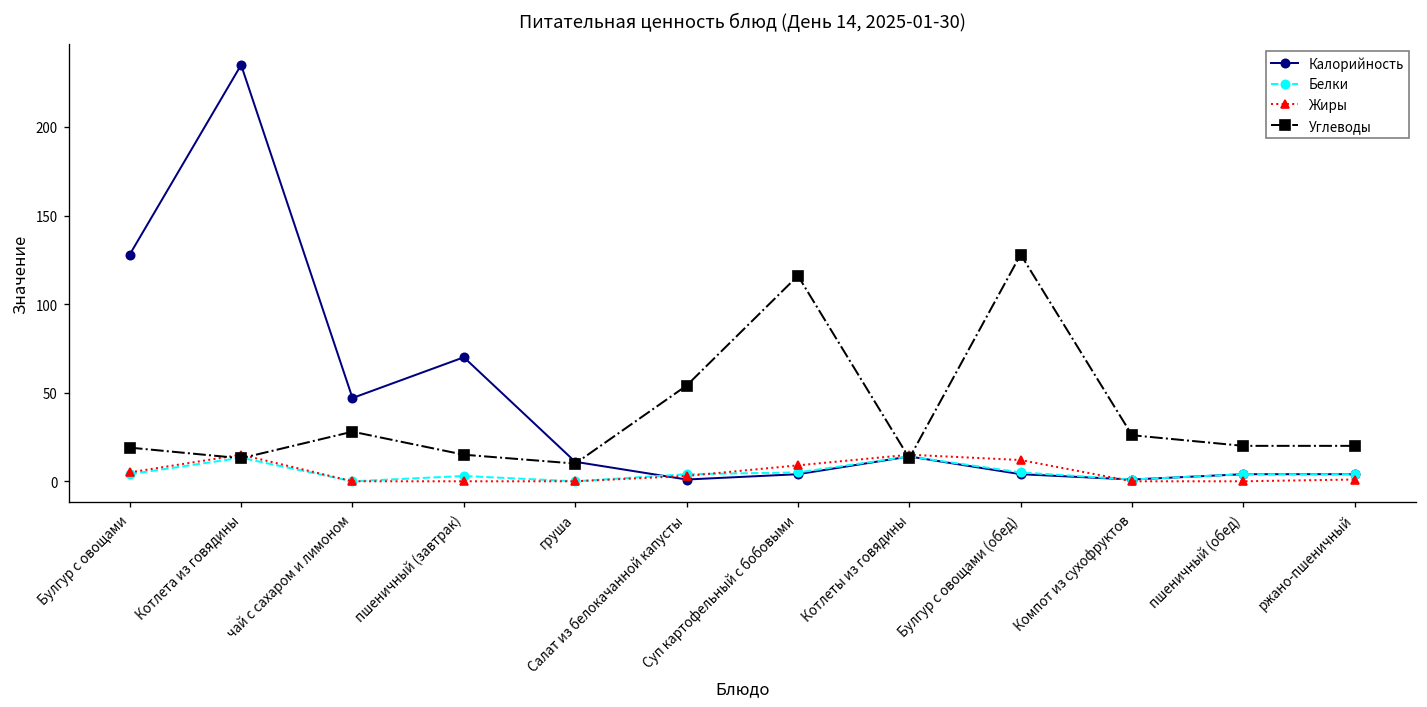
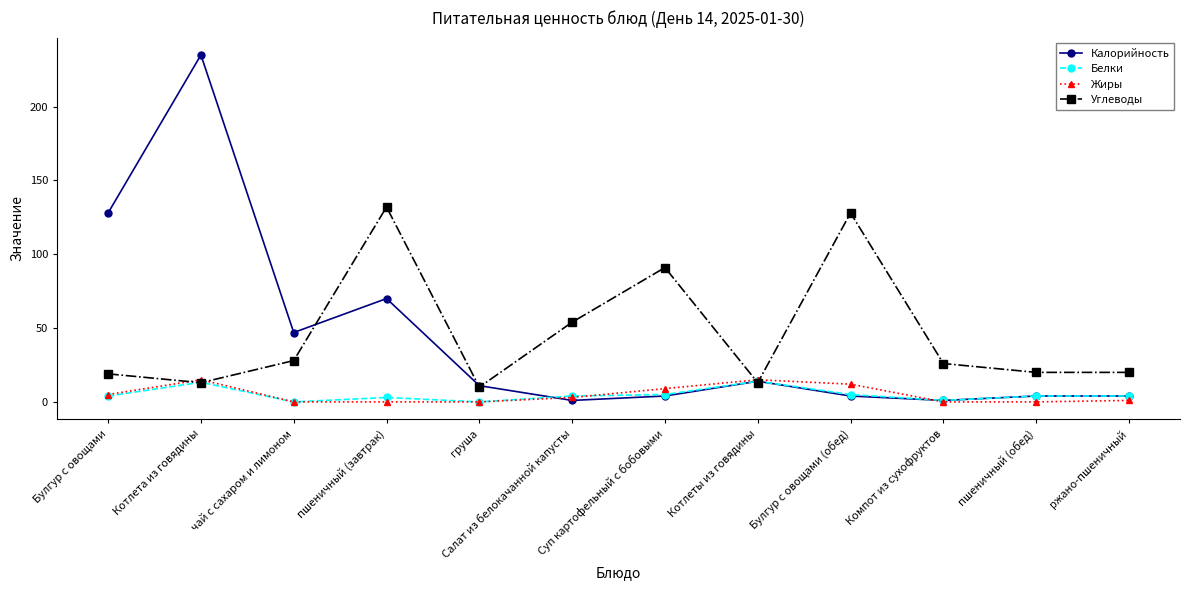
  {
    "Калорийность": {
      "Булгур с овощами": 128,
      "Котлета из говядины": 235,
      "чай с сахаром и лимоном": 47,
      "пшеничный (завтрак)": 70,
      "Салат из белокачанной капусты": 1
    },
    "Белки": {
      "пшеничный (завтрак)": 3
    },
    "Жиры": {
      "пшеничный (завтрак)": 0,
      "Суп картофельный с бобовыми": 9,
      "Булгур с овощами (обед)": 12,
      "пшеничный (обед)": 0,
      "ржано-пшеничный": 1
    },
    "Углеводы": {
      "Булгур с овощами": 19,
      "чай с сахаром и лимоном": 28,
-     "пшеничный (завтрак)": 15,
+     "пшеничный (завтрак)": 132,
      "Салат из белокачанной капусты": 54,
-     "Суп картофельный с бобовыми": 116,
+     "Суп картофельный с бобовыми": 91,
      "Булгур с овощами (обед)": 128,
      "Компот из сухофруктов": 26,
      "пшеничный (обед)": 20,
      "ржано-пшеничный": 20
    }
  }
